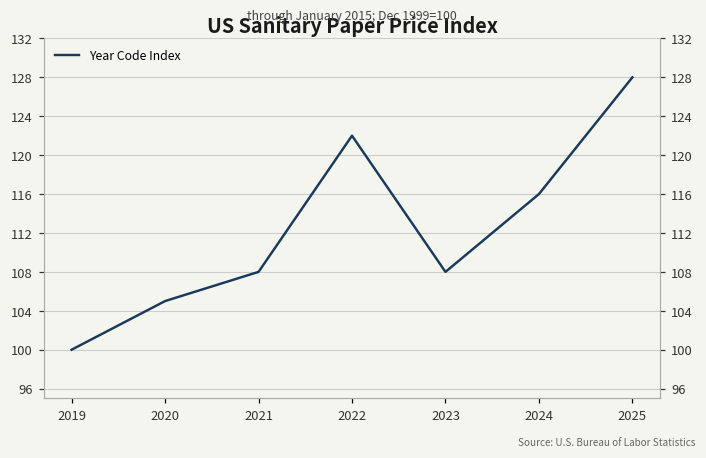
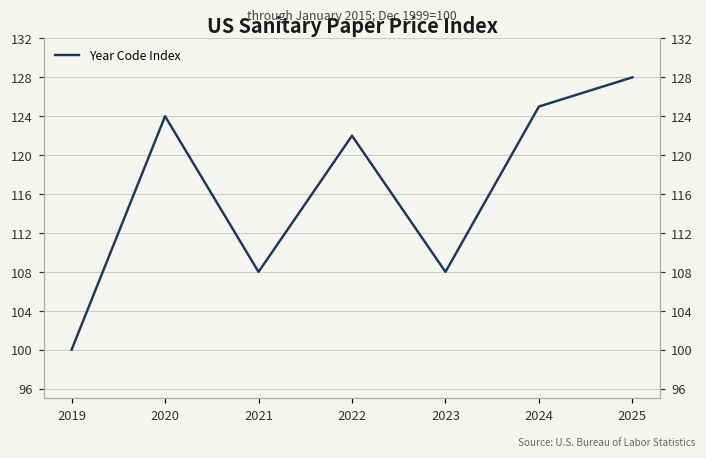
  {
    "2019": 100,
-   "2020": 105,
+   "2020": 124,
    "2021": 108,
    "2022": 122,
    "2023": 108,
-   "2024": 116,
+   "2024": 125,
    "2025": 128
  }
